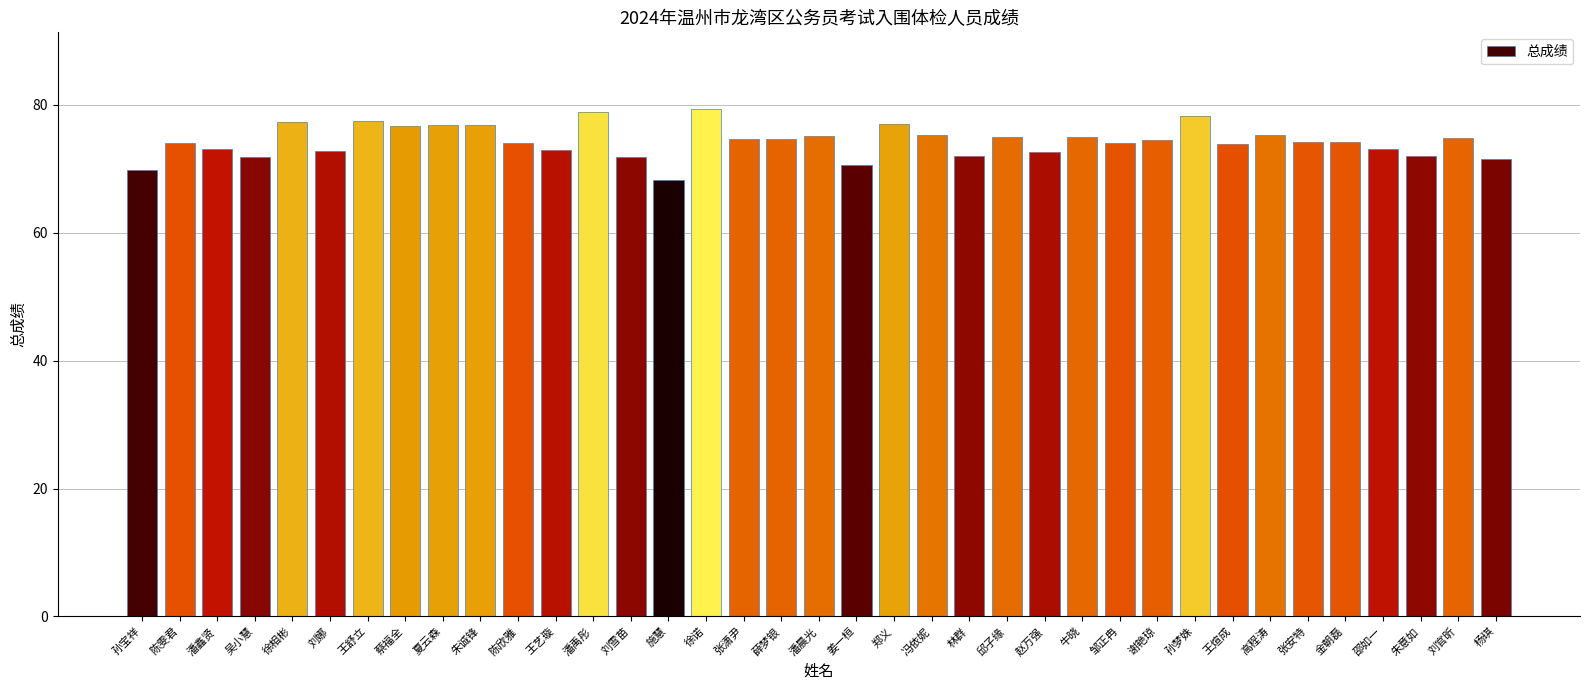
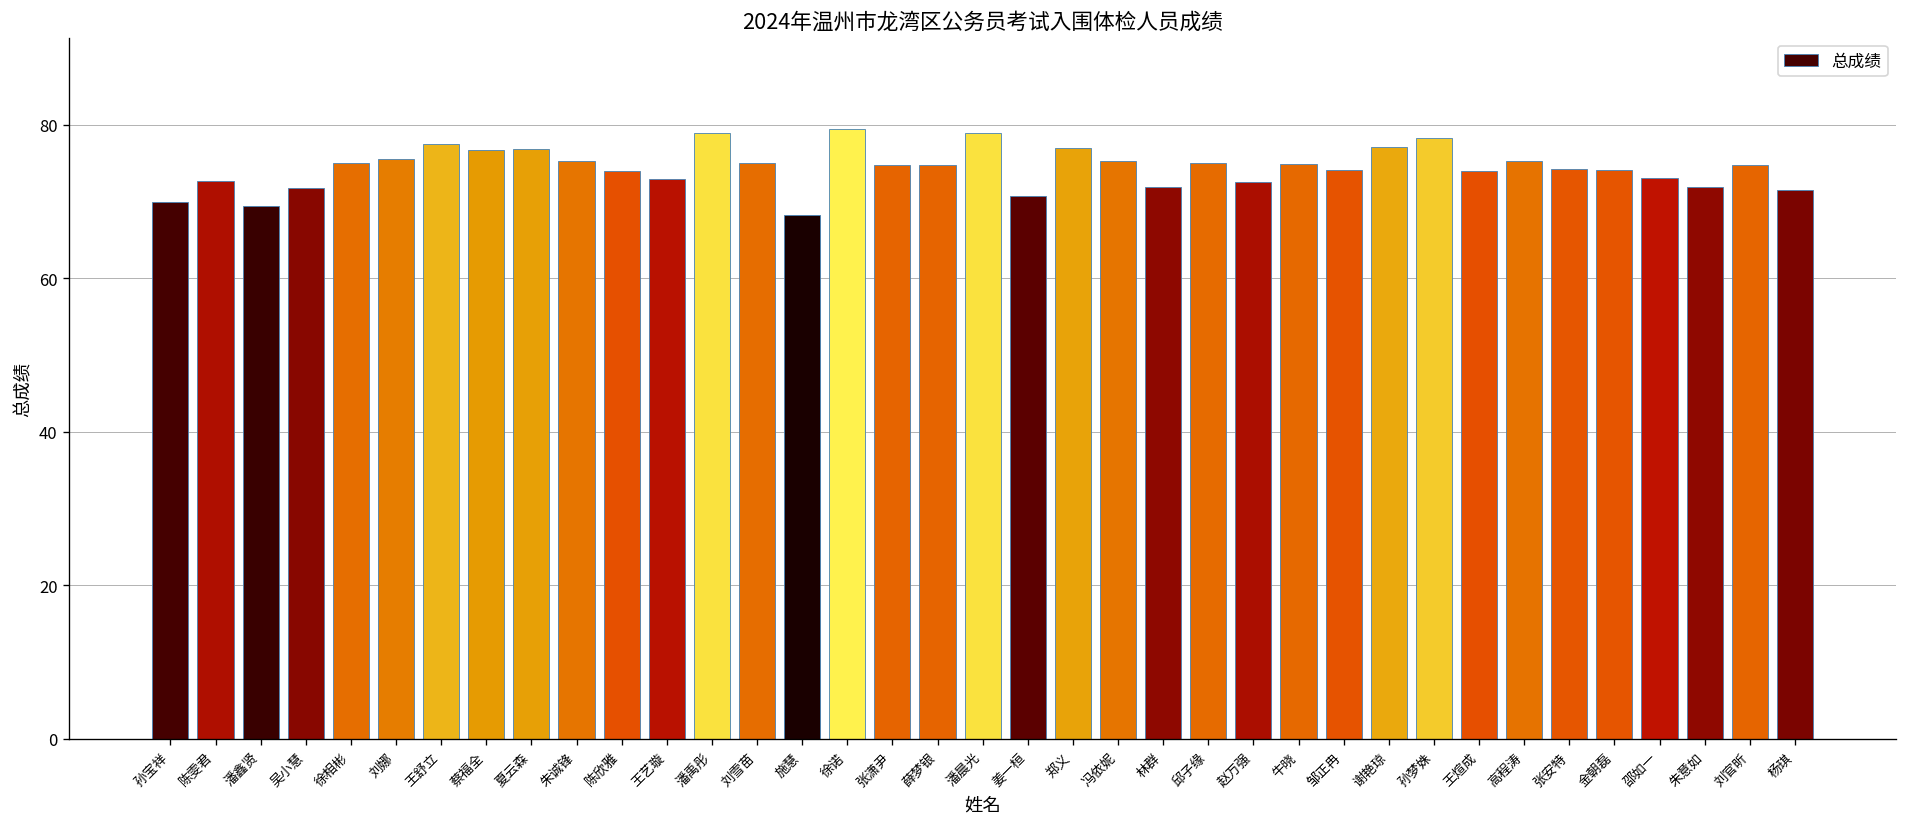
  {
    "孙宝祥": 70,
-   "陈雯君": 74,
-   "潘鑫贤": 73,
+   "陈雯君": 73,
+   "潘鑫贤": 69,
    "吴小慧": 72,
-   "徐相彬": 77,
-   "刘娜": 73,
+   "徐相彬": 75,
+   "刘娜": 76,
    "王舒立": 78,
    "蔡福全": 77,
    "夏云森": 77,
-   "朱诚锋": 77,
+   "朱诚锋": 75,
    "陈欣雅": 74,
    "王艺璇": 73,
    "潘禹彤": 79,
-   "刘雪苗": 72,
+   "刘雪苗": 75,
    "施慧": 68,
    "徐诺": 79,
    "张潇尹": 75,
    "薛梦银": 75,
-   "潘晨光": 75,
+   "潘晨光": 79,
    "姜一桓": 71,
    "郑义": 77,
    "冯依妮": 75,
    "林群": 72,
    "邱子缘": 75,
    "赵万强": 73,
    "牛晓": 75,
    "邹正冉": 74,
-   "谢艳琼": 75,
+   "谢艳琼": 77,
    "孙梦姝": 78,
    "王煊成": 74,
    "高程涛": 75,
    "张安特": 74,
    "金朝磊": 74,
    "邵如一": 73,
    "朱意如": 72,
    "刘官昕": 75,
    "杨琪": 72
  }
